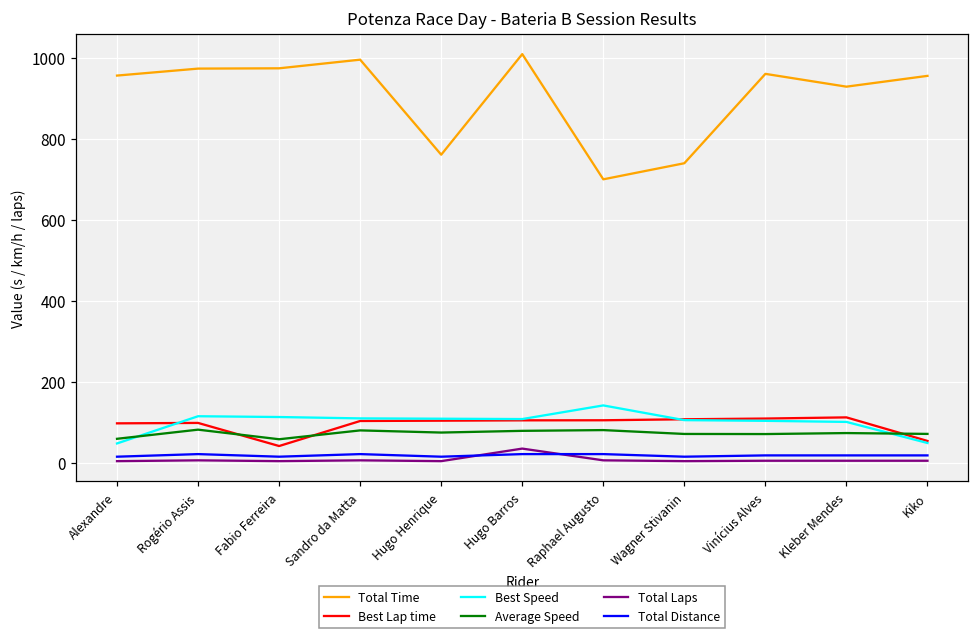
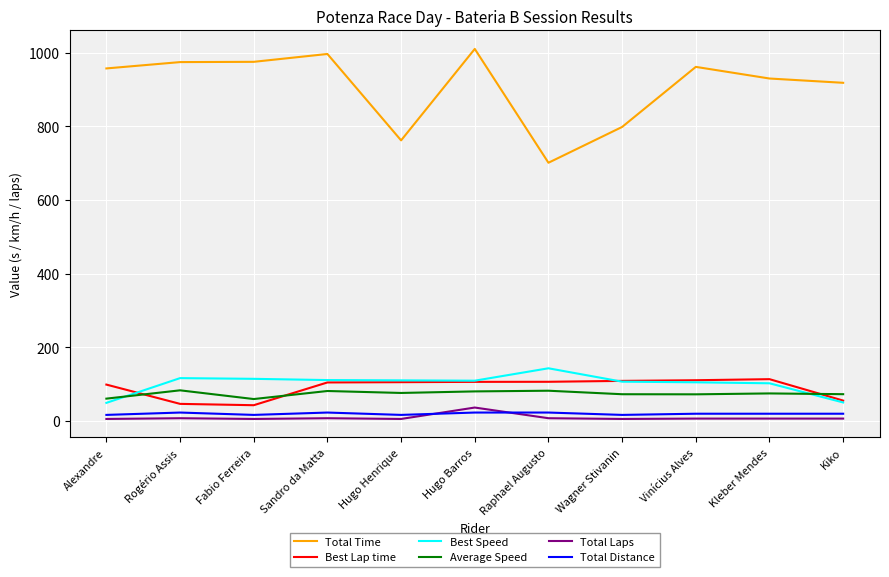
  {
    "Total Time": {
      "Alexandre": 960,
      "Rogério Assis": 970,
      "Fabio Ferreira": 980,
      "Sandro da Matta": 1000,
      "Hugo Henrique": 760,
      "Hugo Barros": 1010,
      "Raphael Augusto": 700,
-     "Wagner Stivanin": 740,
+     "Wagner Stivanin": 800,
      "Vinícius Alves": 960,
      "Kleber Mendes": 930,
-     "Kiko": 960
+     "Kiko": 920
    },
    "Best Lap time": {
      "Alexandre": 100,
-     "Rogério Assis": 100,
+     "Rogério Assis": 50,
      "Fabio Ferreira": 40,
      "Raphael Augusto": 110,
      "Kleber Mendes": 110
    },
    "Best Speed": {
      "Alexandre": 50,
      "Rogério Assis": 120,
      "Fabio Ferreira": 110,
      "Raphael Augusto": 140,
      "Kleber Mendes": 100
    },
    "Average Speed": {
      "Alexandre": 60,
      "Rogério Assis": 80,
      "Fabio Ferreira": 60,
      "Sandro da Matta": 80,
      "Hugo Henrique": 80,
      "Hugo Barros": 80,
      "Raphael Augusto": 80,
      "Wagner Stivanin": 70,
      "Vinícius Alves": 70,
      "Kleber Mendes": 70,
      "Kiko": 70
    },
    "Total Laps": {
      "Alexandre": 10,
      "Rogério Assis": 10,
      "Fabio Ferreira": 10,
      "Sandro da Matta": 10,
      "Hugo Henrique": 10,
      "Hugo Barros": 40,
      "Raphael Augusto": 10,
      "Wagner Stivanin": 10,
      "Vinícius Alves": 10,
      "Kleber Mendes": 10,
      "Kiko": 10
    },
    "Total Distance": {
      "Alexandre": 20,
      "Rogério Assis": 20,
      "Fabio Ferreira": 20,
      "Sandro da Matta": 20,
      "Hugo Henrique": 20,
      "Hugo Barros": 20,
      "Raphael Augusto": 20,
      "Wagner Stivanin": 20,
      "Vinícius Alves": 20,
      "Kleber Mendes": 20,
      "Kiko": 20
    }
  }
